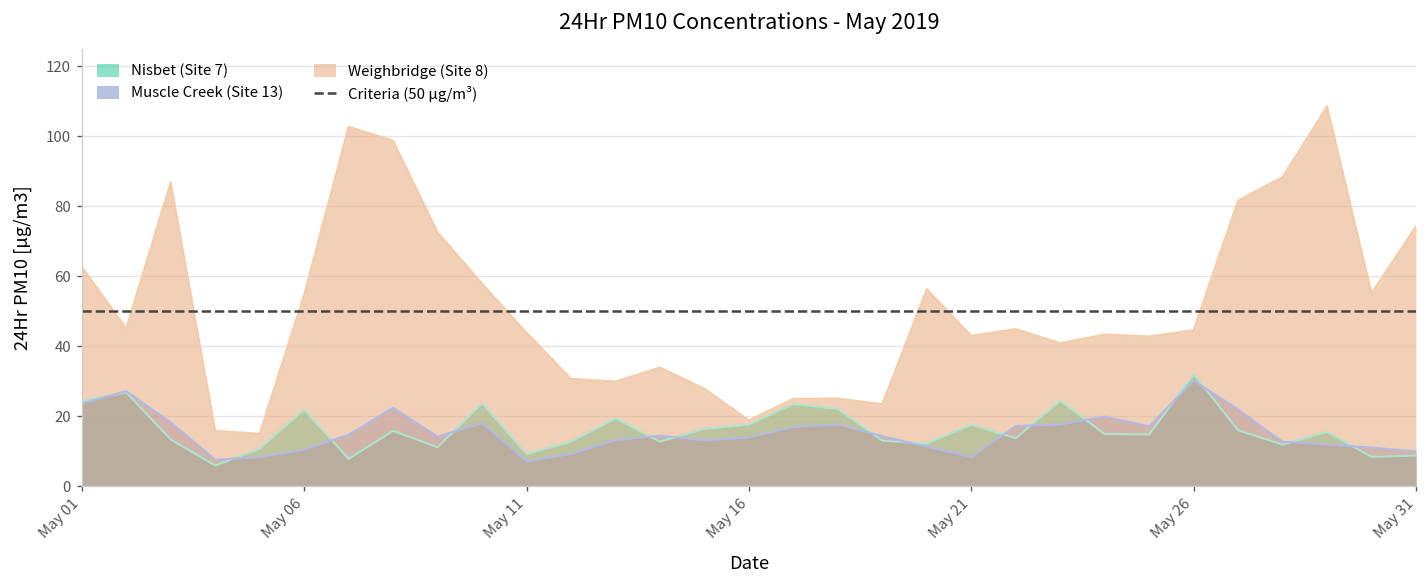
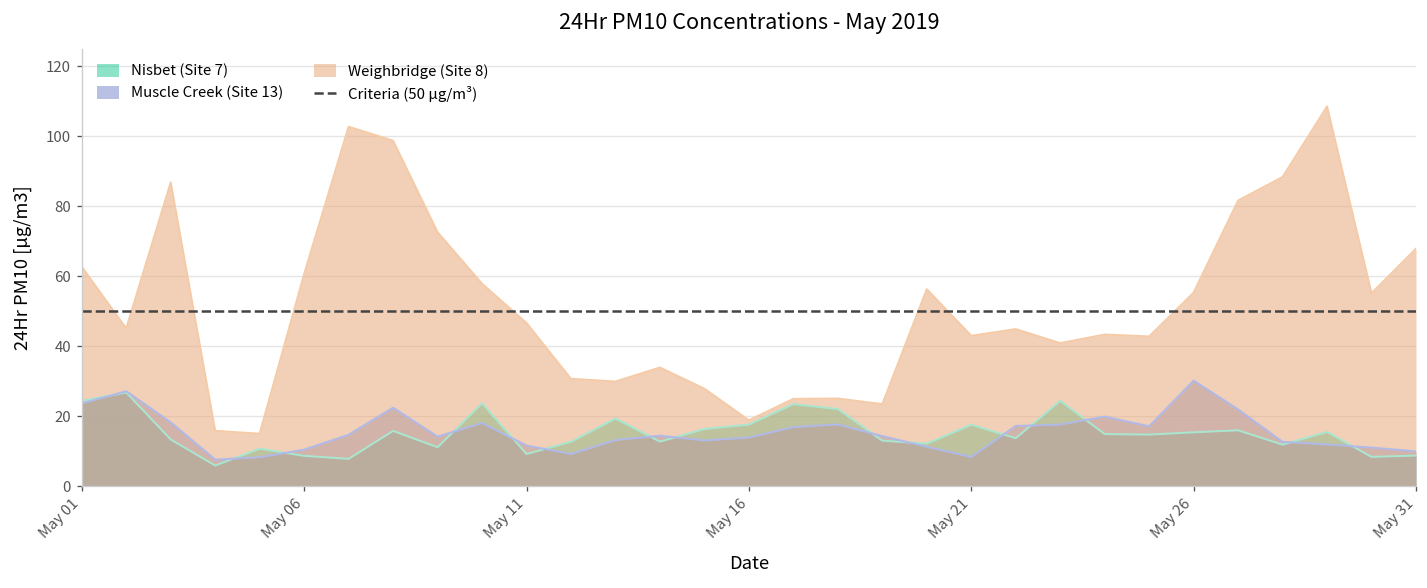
  {
    "Nisbet (Site 7)": {
-     "May 06": 22,
+     "May 06": 9,
      "May 11": 9,
      "May 16": 18,
      "May 21": 18,
-     "May 26": 32,
+     "May 26": 15,
      "May 31": 9
    },
    "Muscle Creek (Site 13)": {
      "May 06": 10,
-     "May 11": 7,
+     "May 11": 12,
      "May 16": 14,
      "May 21": 8,
      "May 26": 30,
      "May 31": 10
    },
    "Weighbridge (Site 8)": {
      "May 01": 63,
-     "May 06": 55,
-     "May 11": 44,
+     "May 06": 61,
+     "May 11": 47,
      "May 16": 19,
      "May 21": 43,
-     "May 26": 45,
-     "May 31": 74
+     "May 26": 55,
+     "May 31": 68
    },
    "Criteria (50 µg/m³)": {
      "May 01": 50,
      "May 06": 50,
      "May 11": 50,
      "May 16": 50,
      "May 21": 50,
      "May 26": 50,
      "May 31": 50
    }
  }
